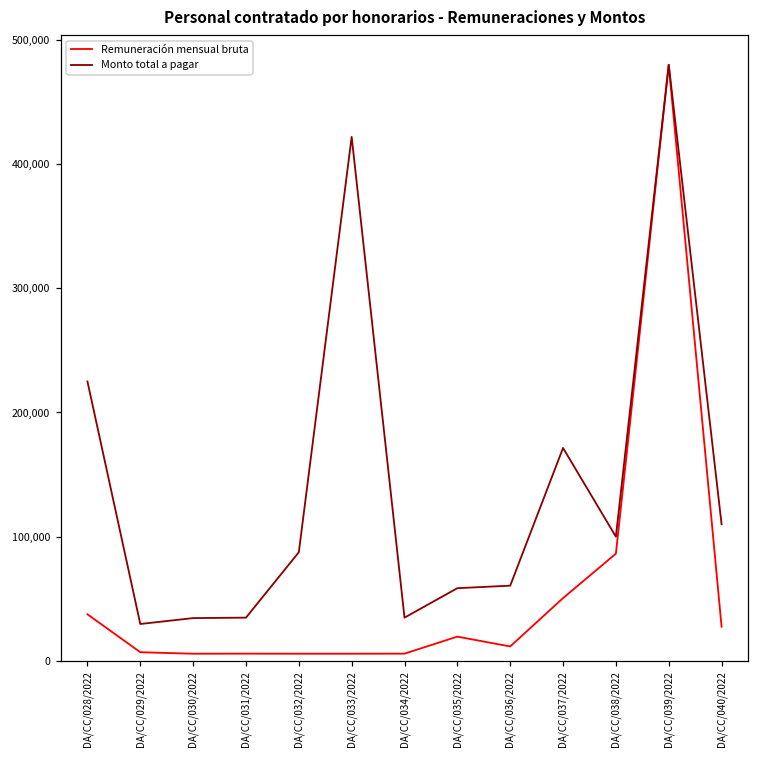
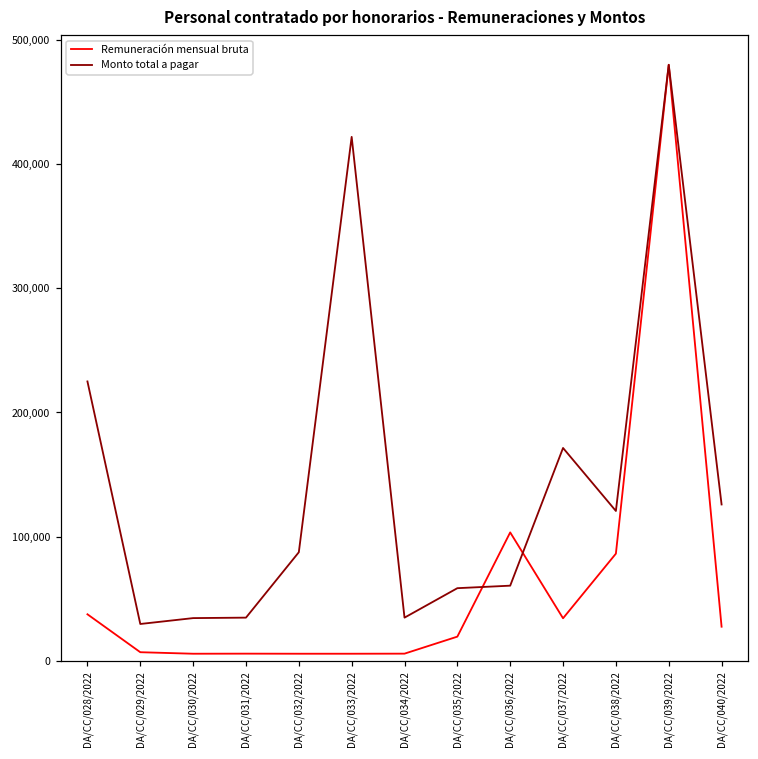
  {
    "Remuneración mensual bruta": {
      "DA/CC/028/2022": "38,000",
      "DA/CC/029/2022": "7,000",
      "DA/CC/030/2022": "6,000",
      "DA/CC/031/2022": "6,000",
      "DA/CC/032/2022": "6,000",
      "DA/CC/033/2022": "6,000",
      "DA/CC/034/2022": "6,000",
      "DA/CC/035/2022": "20,000",
-     "DA/CC/036/2022": "12,000",
-     "DA/CC/037/2022": "51,000",
+     "DA/CC/036/2022": "103,000",
+     "DA/CC/037/2022": "34,000",
      "DA/CC/038/2022": "86,000",
      "DA/CC/040/2022": "28,000"
    },
    "Monto total a pagar": {
      "DA/CC/028/2022": "225,000",
      "DA/CC/029/2022": "30,000",
      "DA/CC/030/2022": "34,000",
      "DA/CC/031/2022": "35,000",
      "DA/CC/032/2022": "87,000",
      "DA/CC/033/2022": "422,000",
      "DA/CC/034/2022": "35,000",
      "DA/CC/035/2022": "59,000",
      "DA/CC/036/2022": "61,000",
      "DA/CC/037/2022": "171,000",
-     "DA/CC/038/2022": "100,000",
-     "DA/CC/040/2022": "110,000"
+     "DA/CC/038/2022": "121,000",
+     "DA/CC/040/2022": "126,000"
    }
  }
